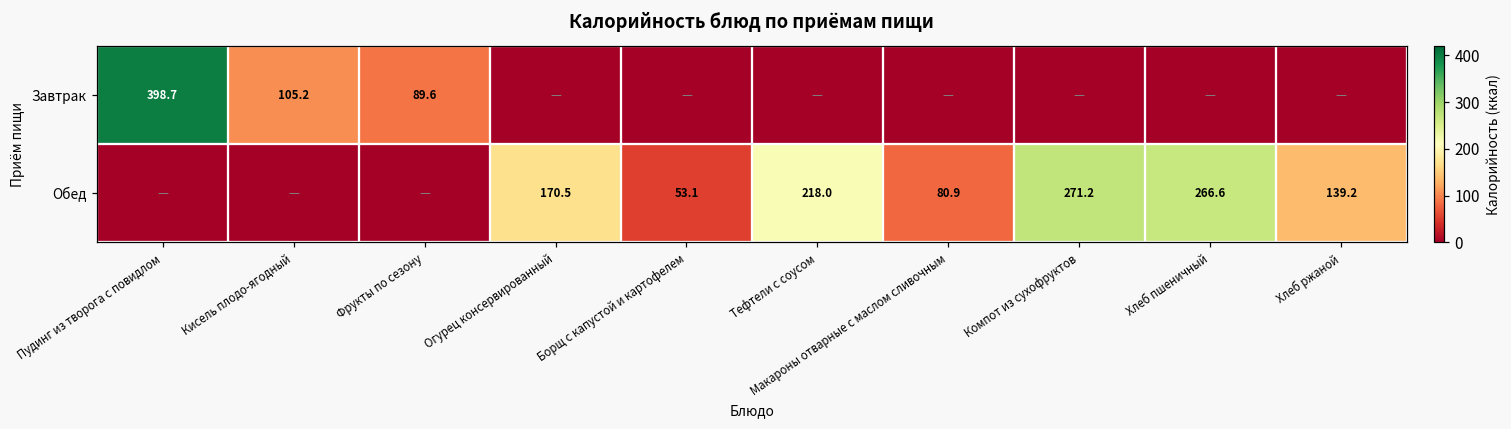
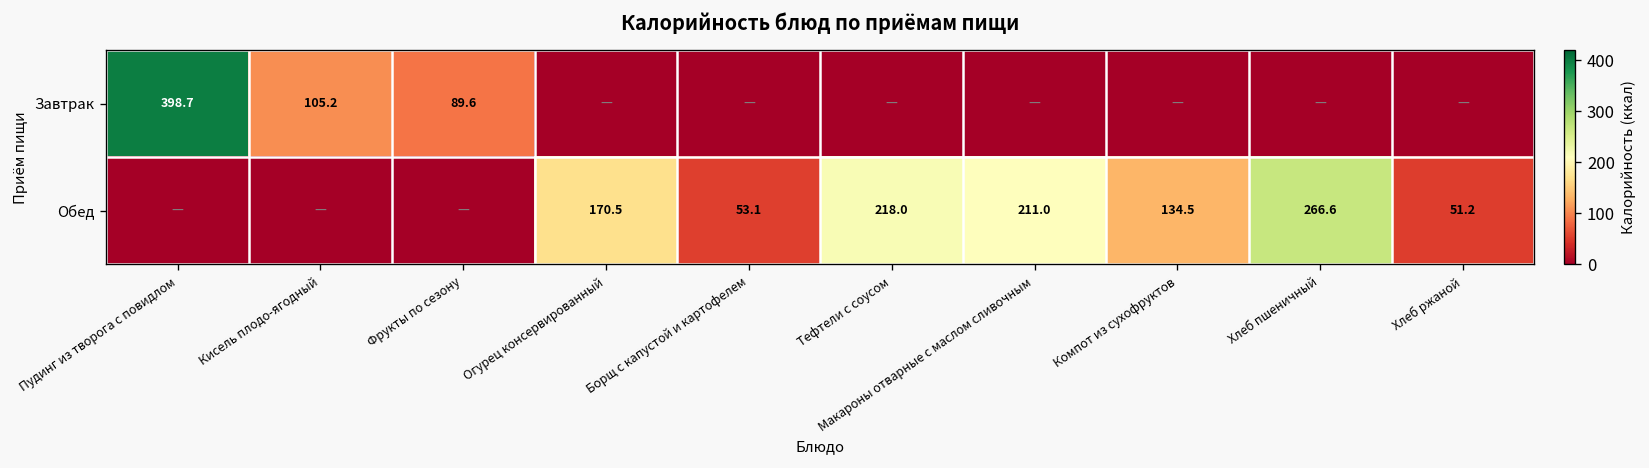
  {
    "Завтрак": {
      "Пудинг из творога с повидлом": 398.7,
      "Кисель плодо-ягодный": 105.2,
      "Фрукты по сезону": 89.6
    },
    "Обед": {
      "Огурец консервированный": 170.5,
      "Борщ с капустой и картофелем": 53.1,
      "Тефтели с соусом": 218.0,
-     "Макароны отварные с маслом сливочным": 80.9,
-     "Компот из сухофруктов": 271.2,
+     "Макароны отварные с маслом сливочным": 211.0,
+     "Компот из сухофруктов": 134.5,
      "Хлеб пшеничный": 266.6,
-     "Хлеб ржаной": 139.2
+     "Хлеб ржаной": 51.2
    }
  }
